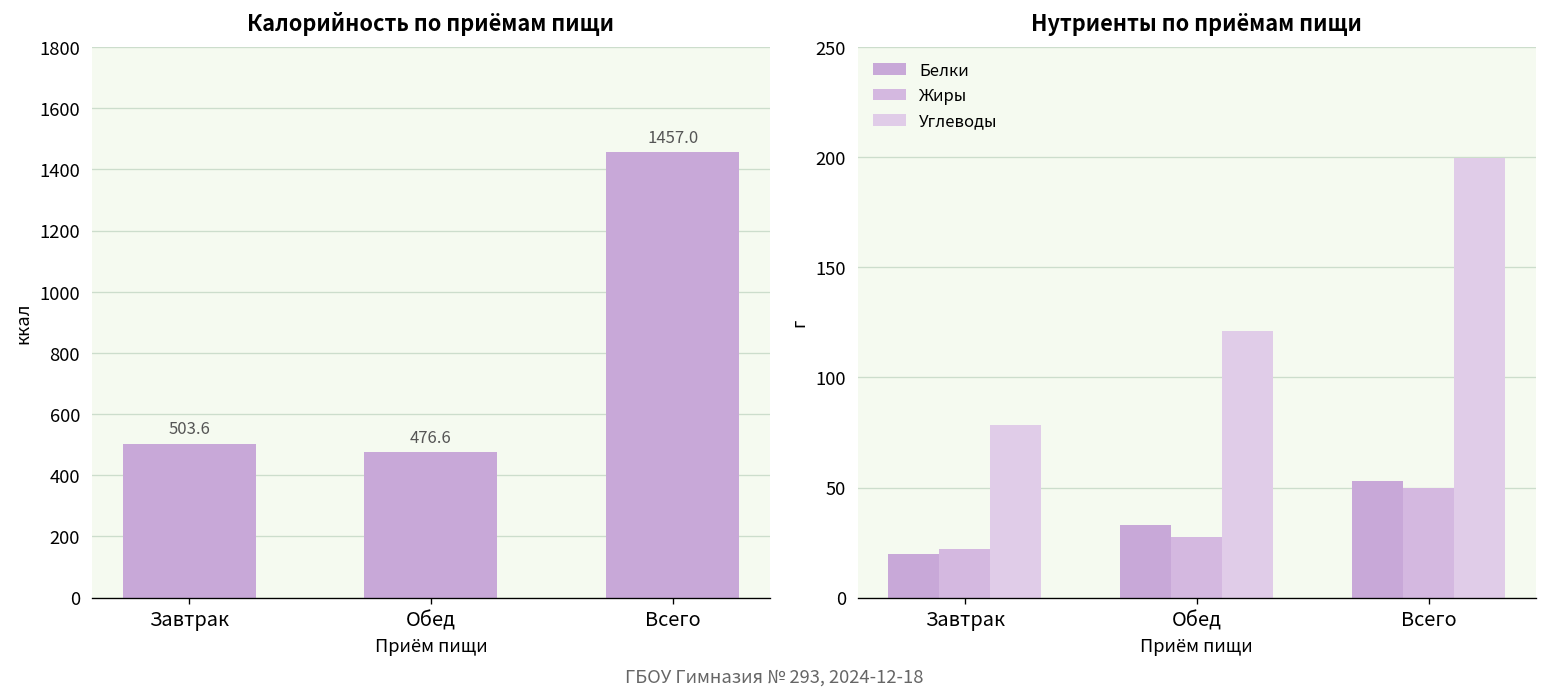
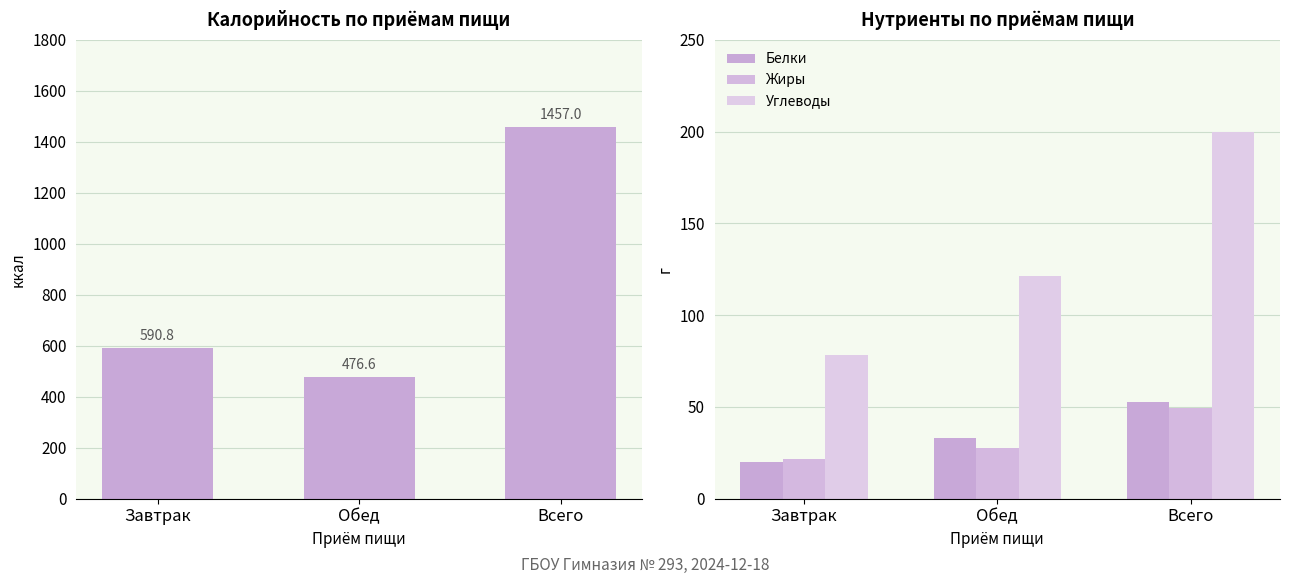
  {
    "Калорийность по приёмам пищи": {
-     "Завтрак": 503.6,
+     "Завтрак": 590.8,
      "Обед": 476.6,
      "Всего": 1457.0
    }
  }
